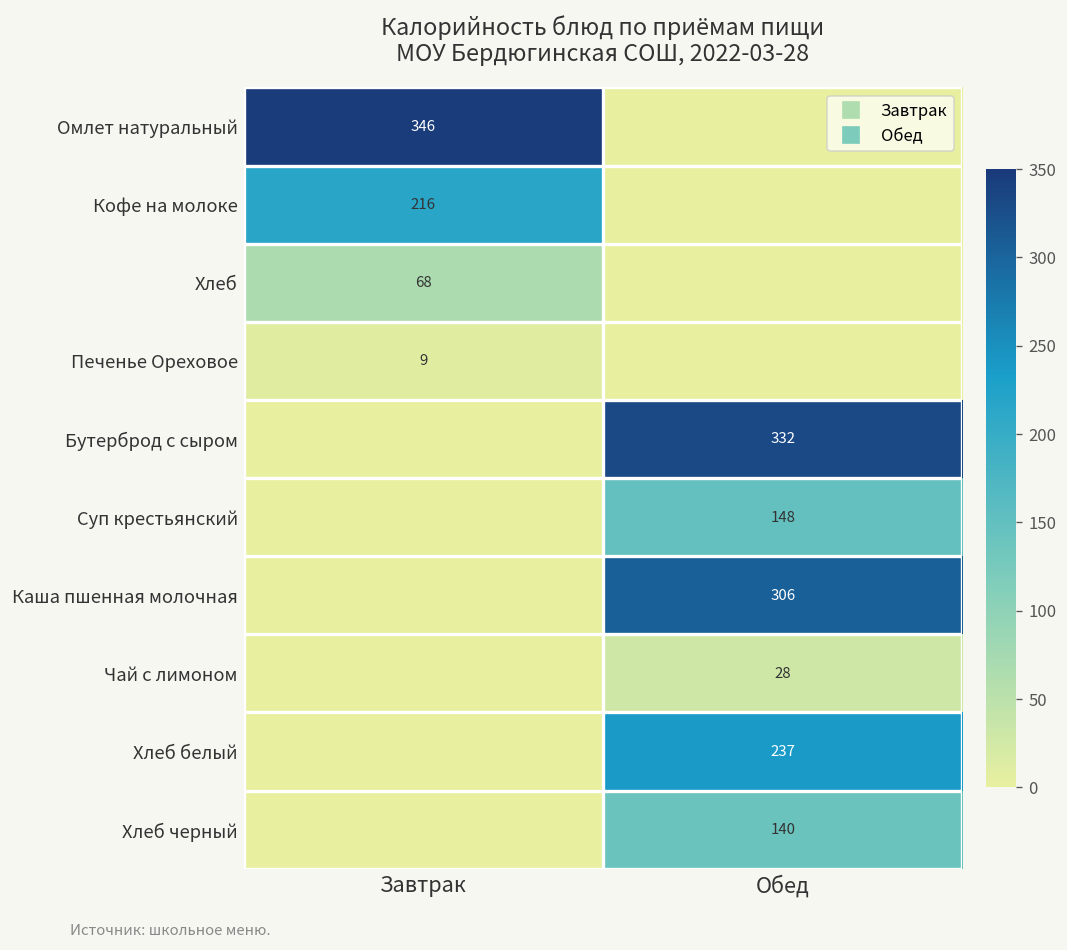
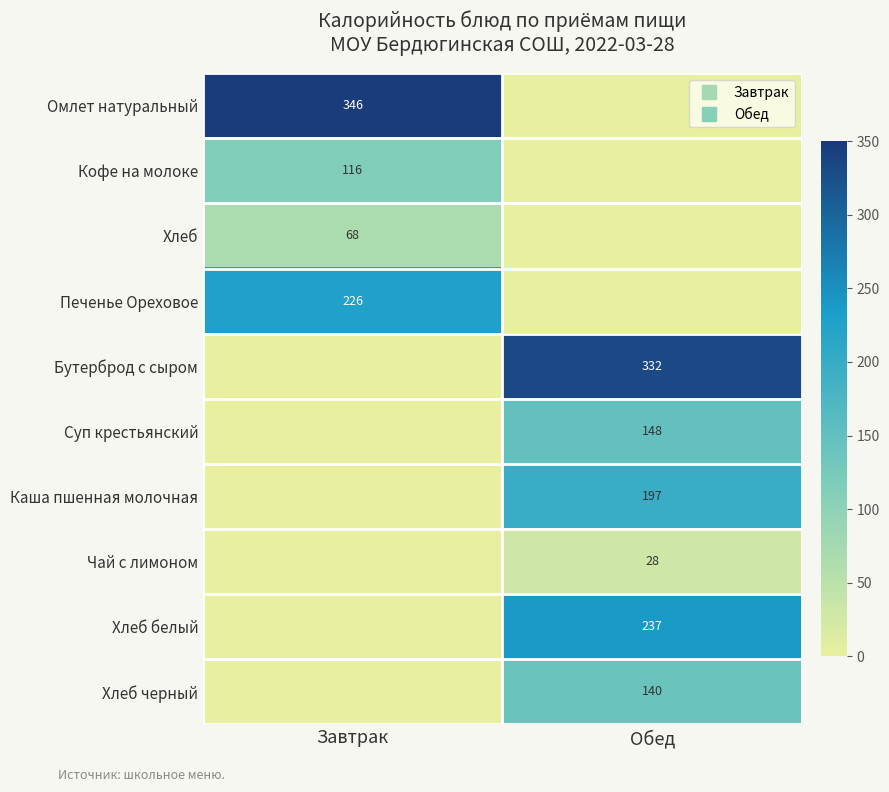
  {
    "Омлет натуральный": {
      "Завтрак": 346
    },
    "Кофе на молоке": {
-     "Завтрак": 216
+     "Завтрак": 116
    },
    "Хлеб": {
      "Завтрак": 68
    },
    "Печенье Ореховое": {
-     "Завтрак": 9
+     "Завтрак": 226
    },
    "Бутерброд с сыром": {
      "Обед": 332
    },
    "Суп крестьянский": {
      "Обед": 148
    },
    "Каша пшенная молочная": {
-     "Обед": 306
+     "Обед": 197
    },
    "Чай с лимоном": {
      "Обед": 28
    },
    "Хлеб белый": {
      "Обед": 237
    },
    "Хлеб черный": {
      "Обед": 140
    }
  }
